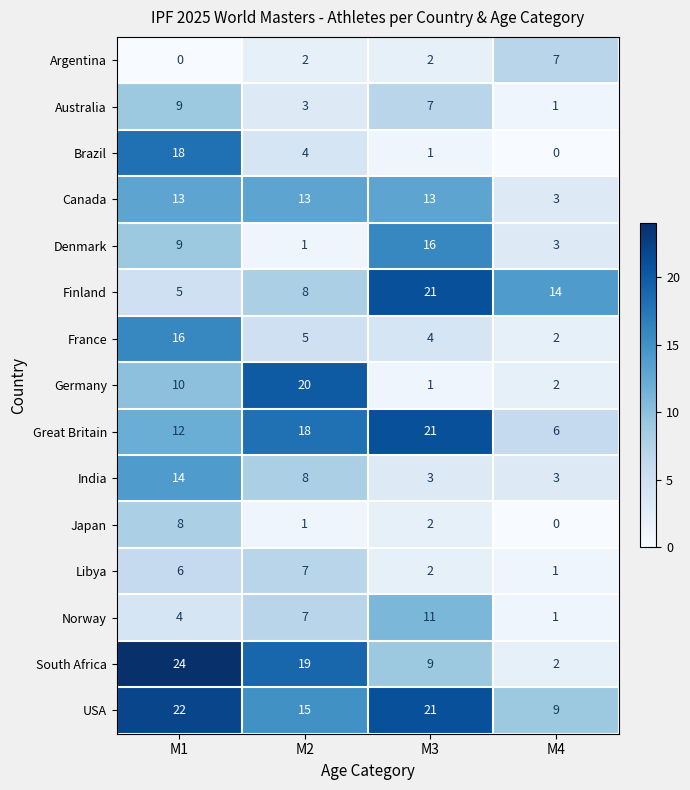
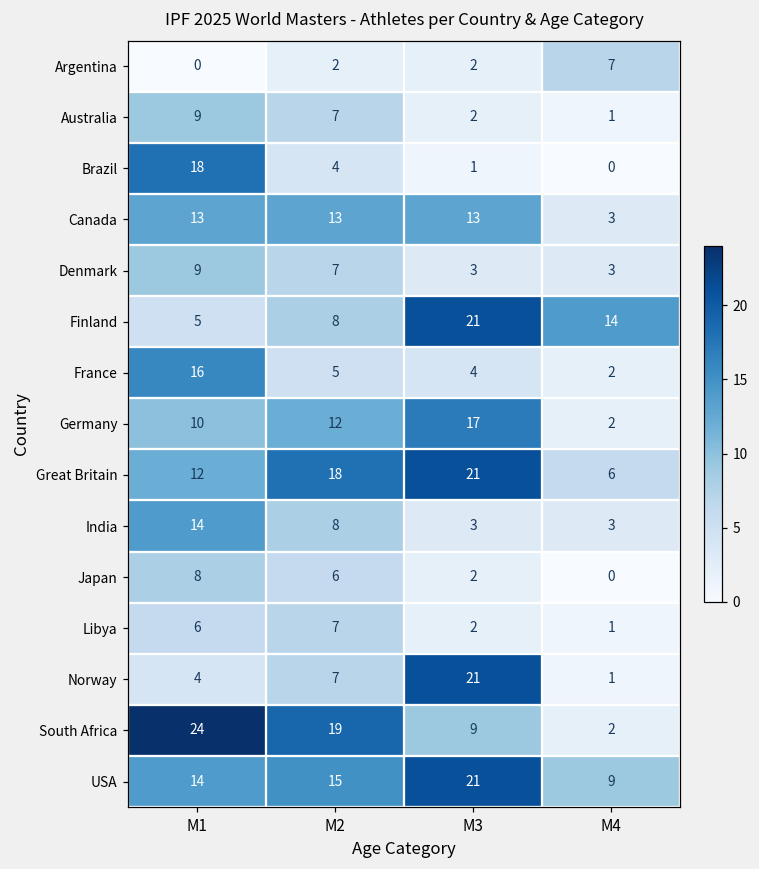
  {
    "Argentina": {
      "M1": 0,
      "M2": 2,
      "M3": 2,
      "M4": 7
    },
    "Australia": {
      "M1": 9,
-     "M2": 3,
-     "M3": 7,
+     "M2": 7,
+     "M3": 2,
      "M4": 1
    },
    "Brazil": {
      "M1": 18,
      "M2": 4,
      "M3": 1,
      "M4": 0
    },
    "Canada": {
      "M1": 13,
      "M2": 13,
      "M3": 13,
      "M4": 3
    },
    "Denmark": {
      "M1": 9,
-     "M2": 1,
-     "M3": 16,
+     "M2": 7,
+     "M3": 3,
      "M4": 3
    },
    "Finland": {
      "M1": 5,
      "M2": 8,
      "M3": 21,
      "M4": 14
    },
    "France": {
      "M1": 16,
      "M2": 5,
      "M3": 4,
      "M4": 2
    },
    "Germany": {
      "M1": 10,
-     "M2": 20,
-     "M3": 1,
+     "M2": 12,
+     "M3": 17,
      "M4": 2
    },
    "Great Britain": {
      "M1": 12,
      "M2": 18,
      "M3": 21,
      "M4": 6
    },
    "India": {
      "M1": 14,
      "M2": 8,
      "M3": 3,
      "M4": 3
    },
    "Japan": {
      "M1": 8,
-     "M2": 1,
+     "M2": 6,
      "M3": 2,
      "M4": 0
    },
    "Libya": {
      "M1": 6,
      "M2": 7,
      "M3": 2,
      "M4": 1
    },
    "Norway": {
      "M1": 4,
      "M2": 7,
-     "M3": 11,
+     "M3": 21,
      "M4": 1
    },
    "South Africa": {
      "M1": 24,
      "M2": 19,
      "M3": 9,
      "M4": 2
    },
    "USA": {
-     "M1": 22,
+     "M1": 14,
      "M2": 15,
      "M3": 21,
      "M4": 9
    }
  }
